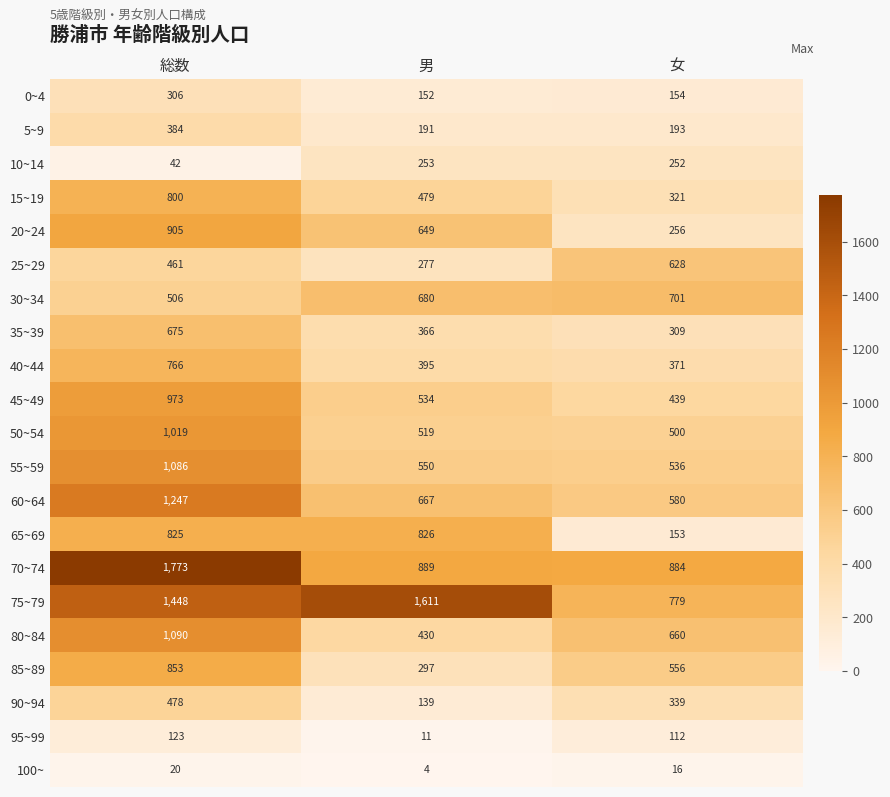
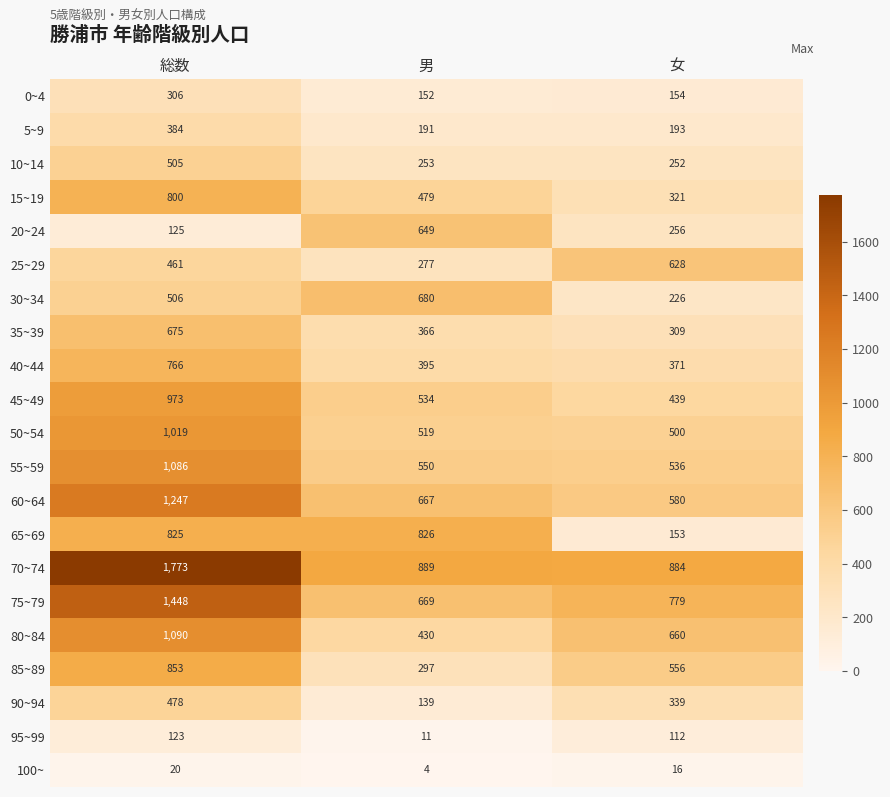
  {
    "0~4": {
      "総数": "306",
      "男": "152",
      "女": "154"
    },
    "5~9": {
      "総数": "384",
      "男": "191",
      "女": "193"
    },
    "10~14": {
-     "総数": "42",
+     "総数": "505",
      "男": "253",
      "女": "252"
    },
    "15~19": {
      "総数": "800",
      "男": "479",
      "女": "321"
    },
    "20~24": {
-     "総数": "905",
+     "総数": "125",
      "男": "649",
      "女": "256"
    },
    "25~29": {
      "総数": "461",
      "男": "277",
      "女": "628"
    },
    "30~34": {
      "総数": "506",
      "男": "680",
-     "女": "701"
+     "女": "226"
    },
    "35~39": {
      "総数": "675",
      "男": "366",
      "女": "309"
    },
    "40~44": {
      "総数": "766",
      "男": "395",
      "女": "371"
    },
    "45~49": {
      "総数": "973",
      "男": "534",
      "女": "439"
    },
    "50~54": {
      "総数": "1,019",
      "男": "519",
      "女": "500"
    },
    "55~59": {
      "総数": "1,086",
      "男": "550",
      "女": "536"
    },
    "60~64": {
      "総数": "1,247",
      "男": "667",
      "女": "580"
    },
    "65~69": {
      "総数": "825",
      "男": "826",
      "女": "153"
    },
    "70~74": {
      "総数": "1,773",
      "男": "889",
      "女": "884"
    },
    "75~79": {
      "総数": "1,448",
-     "男": "1,611",
+     "男": "669",
      "女": "779"
    },
    "80~84": {
      "総数": "1,090",
      "男": "430",
      "女": "660"
    },
    "85~89": {
      "総数": "853",
      "男": "297",
      "女": "556"
    },
    "90~94": {
      "総数": "478",
      "男": "139",
      "女": "339"
    },
    "95~99": {
      "総数": "123",
      "男": "11",
      "女": "112"
    },
    "100~": {
      "総数": "20",
      "男": "4",
      "女": "16"
    }
  }
